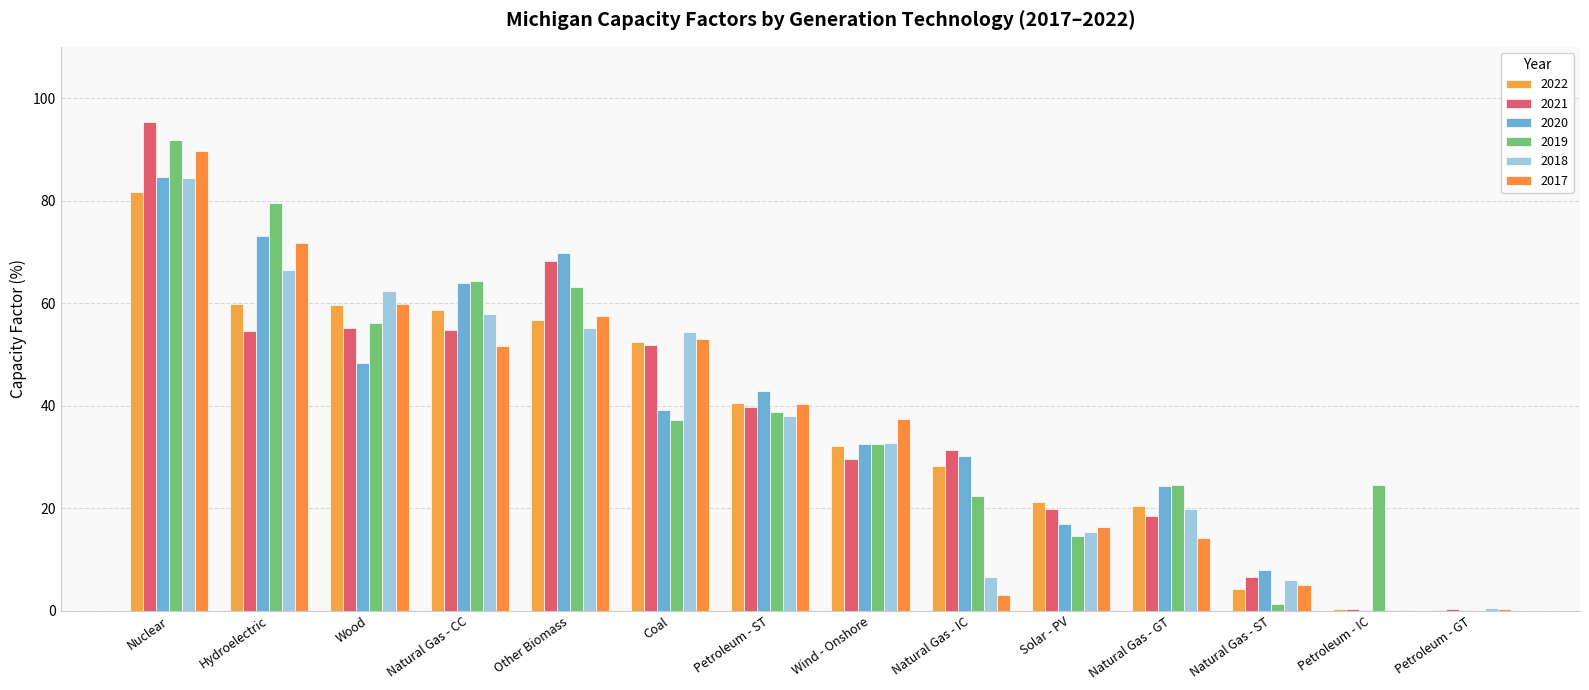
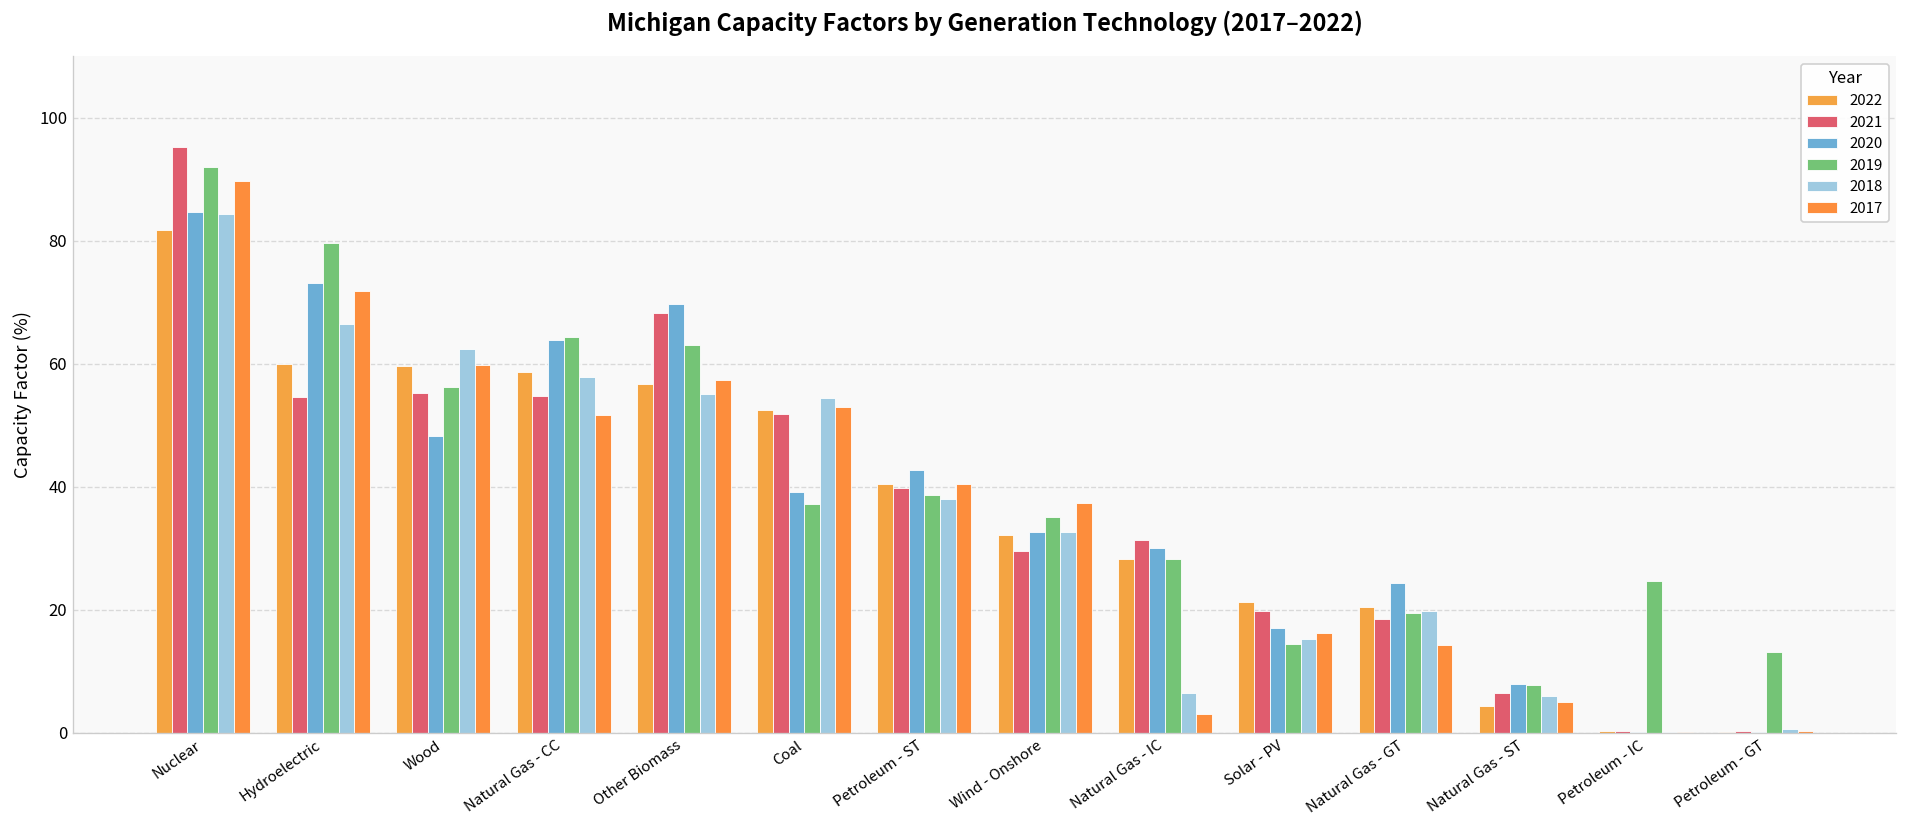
  {
    "2021": {
      "Nuclear": 95,
      "Hydroelectric": 55,
      "Wood": 55,
      "Natural Gas - CC": 55,
      "Other Biomass": 68,
      "Coal": 52,
      "Petroleum - ST": 40,
      "Wind - Onshore": 30,
      "Natural Gas - IC": 31,
      "Solar - PV": 20,
      "Natural Gas - GT": 19,
      "Natural Gas - ST": 7
    },
    "2019": {
      "Nuclear": 92,
      "Hydroelectric": 80,
      "Wood": 56,
      "Natural Gas - CC": 64,
      "Other Biomass": 63,
      "Coal": 37,
      "Petroleum - ST": 39,
-     "Wind - Onshore": 33,
-     "Natural Gas - IC": 22,
+     "Wind - Onshore": 35,
+     "Natural Gas - IC": 28,
      "Solar - PV": 15,
-     "Natural Gas - GT": 25,
-     "Natural Gas - ST": 1,
+     "Natural Gas - GT": 20,
+     "Natural Gas - ST": 8,
      "Petroleum - IC": 25,
-     "Petroleum - GT": 0
+     "Petroleum - GT": 13
    }
  }
